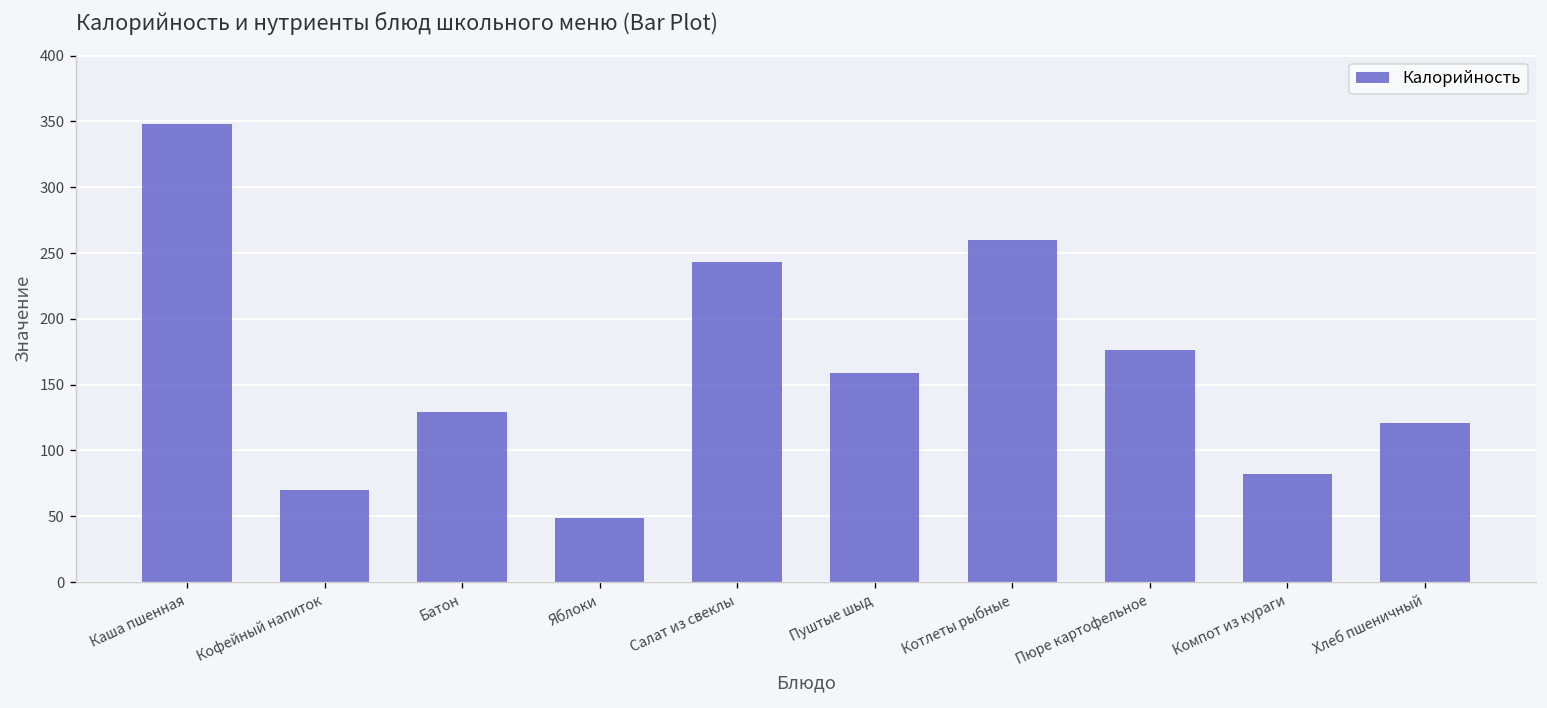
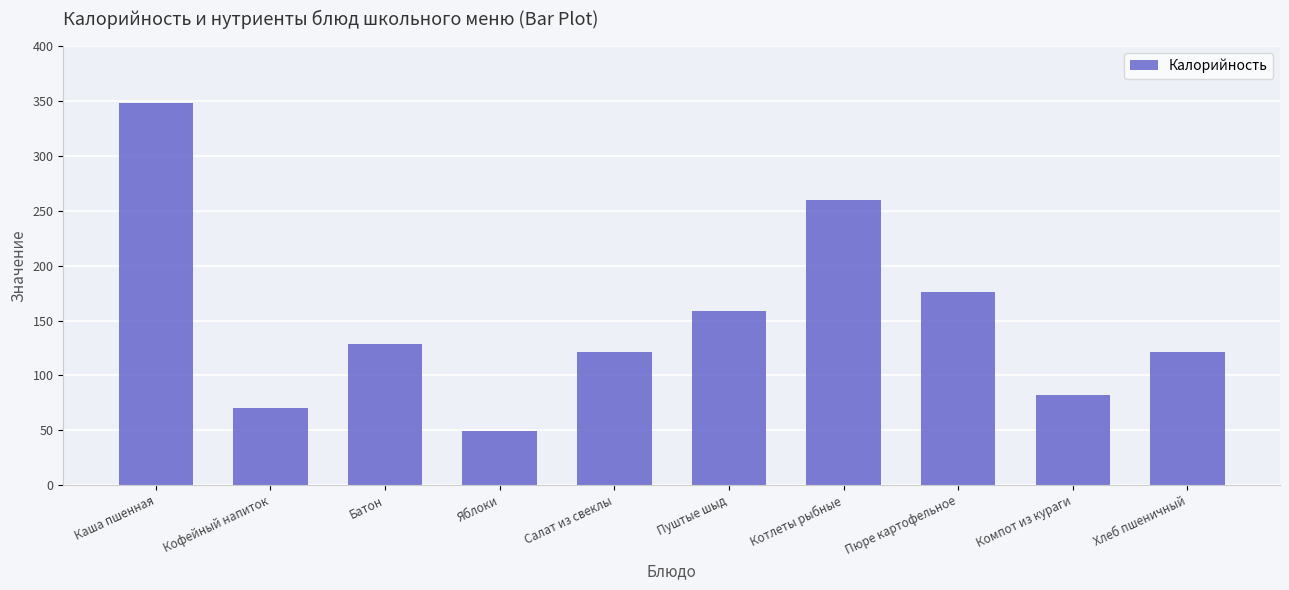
  {
    "Каша пшенная": 348,
    "Кофейный напиток": 70,
    "Батон": 129,
    "Яблоки": 49,
-   "Салат из свеклы": 243,
+   "Салат из свеклы": 121,
    "Пуштые шыд": 159,
    "Котлеты рыбные": 260,
    "Пюре картофельное": 176,
    "Компот из кураги": 82,
    "Хлеб пшеничный": 121
  }
